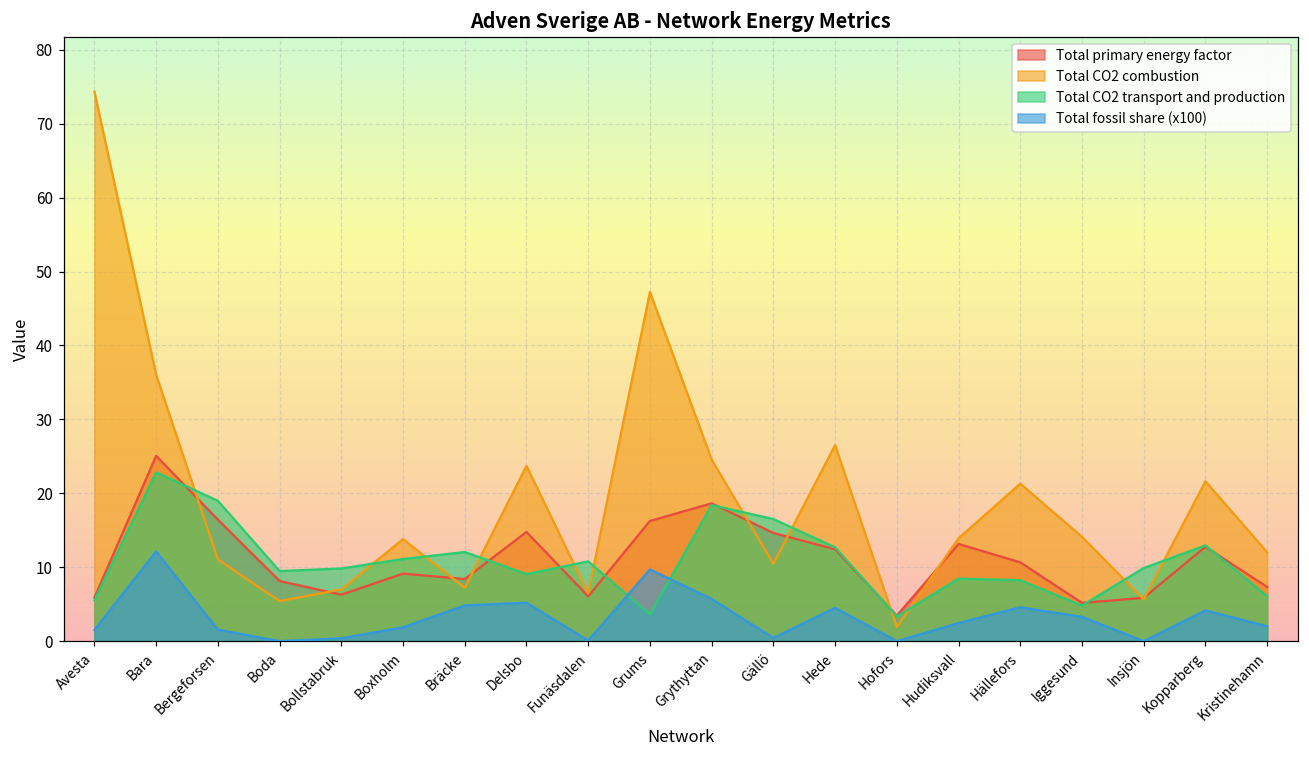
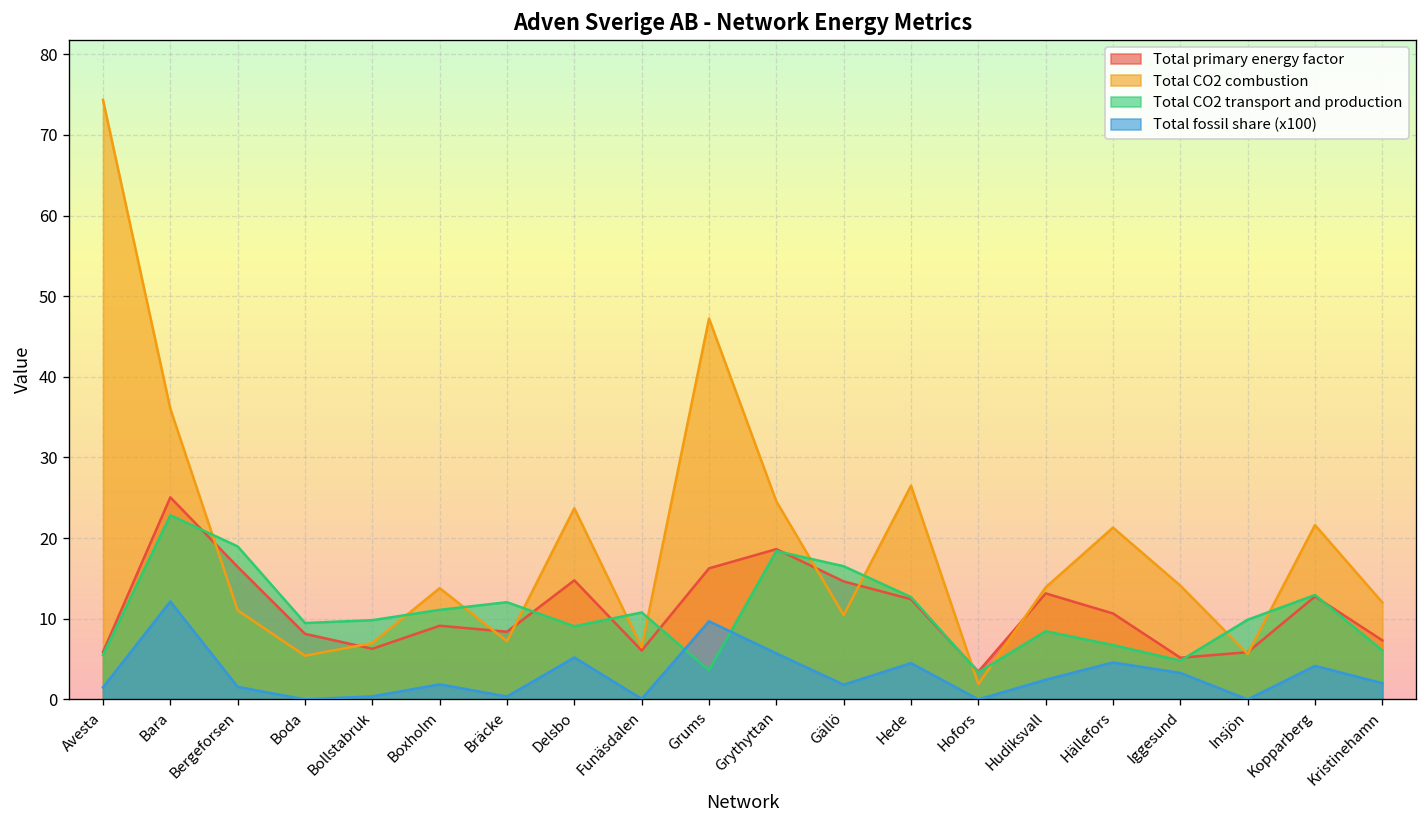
  {
    "Total primary energy factor": {
      "Bara": 25,
      "Bergeforsen": 16,
      "Boda": 8,
      "Bollstabruk": 6,
      "Boxholm": 9,
      "Bräcke": 8,
      "Delsbo": 15,
      "Funäsdalen": 6,
      "Grums": 16,
      "Gällö": 15,
      "Hudiksvall": 13,
      "Hällefors": 11,
      "Kristinehamn": 7
    },
    "Total CO2 combustion": {
      "Avesta": 74,
      "Bara": 36,
      "Bergeforsen": 11,
      "Boda": 5,
      "Bollstabruk": 7,
      "Boxholm": 14,
      "Bräcke": 7,
      "Delsbo": 24,
      "Funäsdalen": 6,
      "Grums": 47,
      "Grythyttan": 25,
      "Gällö": 10,
      "Hede": 27,
      "Hofors": 2,
      "Hudiksvall": 14,
      "Hällefors": 21,
      "Iggesund": 14,
      "Kopparberg": 22,
      "Kristinehamn": 12
    },
    "Total CO2 transport and production": {
      "Bara": 23,
      "Bergeforsen": 19,
      "Boda": 9,
      "Bollstabruk": 10,
      "Boxholm": 11,
      "Bräcke": 12,
      "Delsbo": 9,
      "Funäsdalen": 11,
      "Grums": 4,
      "Gällö": 17,
      "Hudiksvall": 8,
-     "Hällefors": 8,
+     "Hällefors": 7,
      "Insjön": 10,
      "Kristinehamn": 6
    },
    "Total fossil share (x100)": {
      "Avesta": 1,
      "Bara": 12,
      "Bergeforsen": 2,
      "Boda": 0,
      "Bollstabruk": 0,
      "Boxholm": 2,
-     "Bräcke": 5,
+     "Bräcke": 0,
      "Delsbo": 5,
      "Funäsdalen": 0,
      "Grums": 10,
      "Grythyttan": 6,
-     "Gällö": 0,
+     "Gällö": 2,
      "Hede": 4,
      "Hofors": 0,
      "Hudiksvall": 2,
      "Hällefors": 5,
      "Iggesund": 3,
      "Insjön": 0,
      "Kopparberg": 4,
      "Kristinehamn": 2
    }
  }
